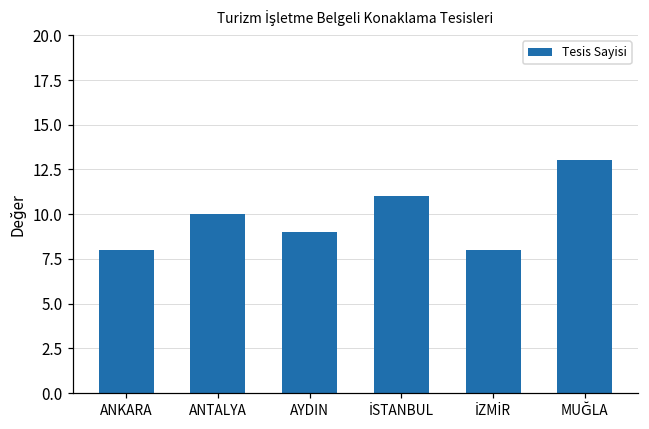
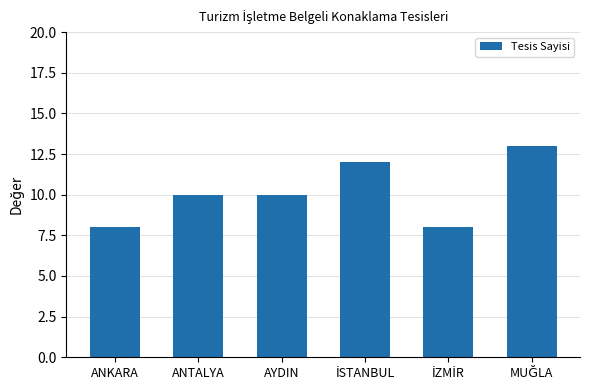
  {
    "ANKARA": 8,
    "ANTALYA": 10,
-   "AYDIN": 9,
-   "İSTANBUL": 11,
+   "AYDIN": 10,
+   "İSTANBUL": 12,
    "İZMİR": 8,
    "MUĞLA": 13
  }
